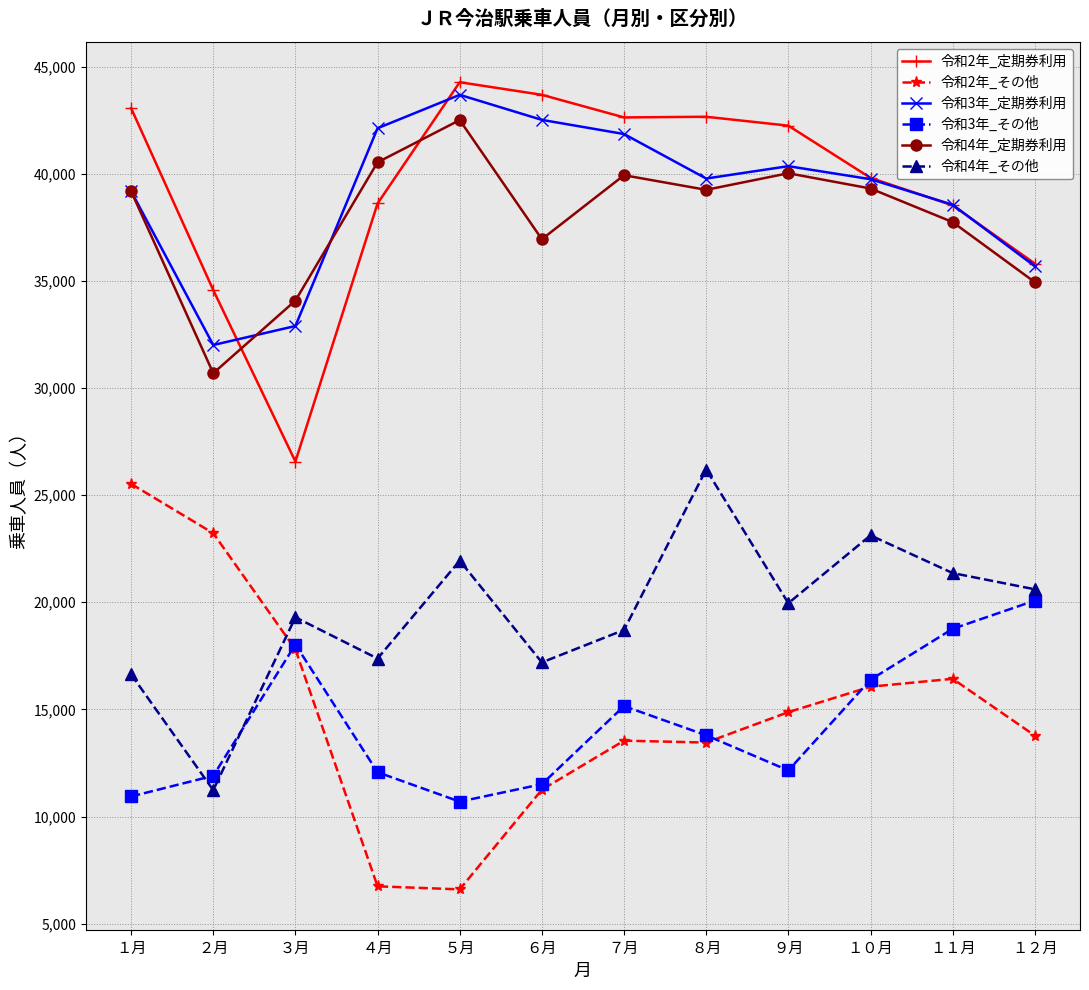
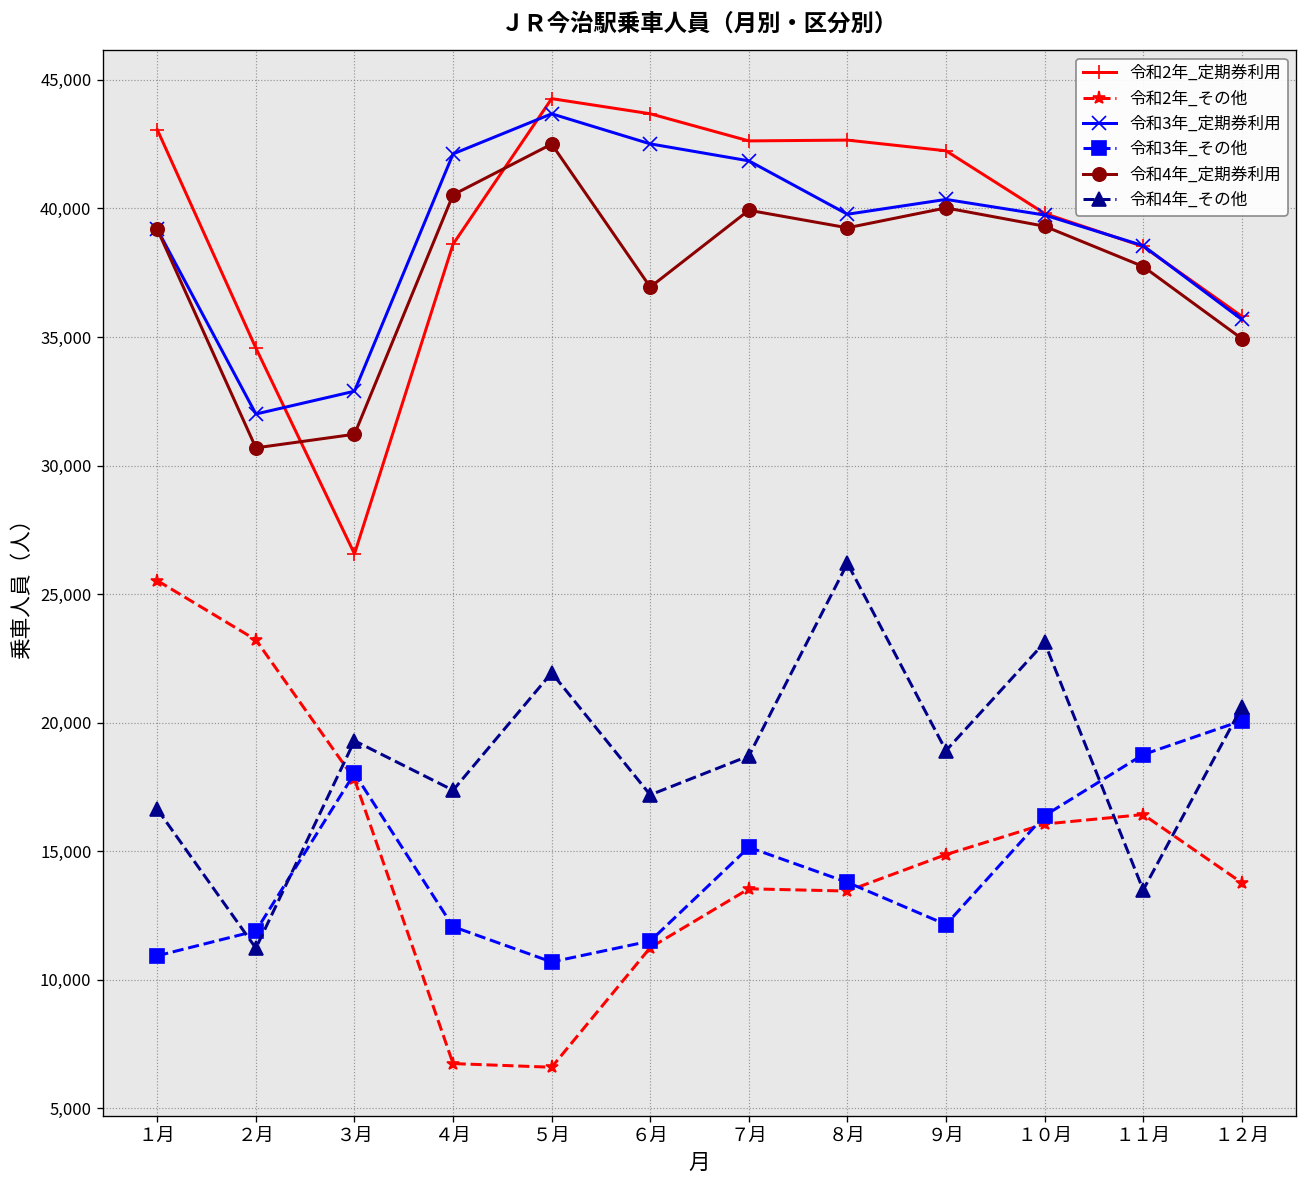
  {
    "令和4年_定期券利用": {
      "２月": "30,700",
-     "３月": "34,100",
+     "３月": "31,200",
      "４月": "40,500",
      "５月": "42,500",
      "６月": "36,900",
      "７月": "39,900",
      "８月": "39,200",
      "９月": "40,000",
      "１０月": "39,300",
      "１１月": "37,700",
      "１２月": "34,900"
    },
    "令和4年_その他": {
      "１月": "16,600",
      "２月": "11,200",
      "３月": "19,300",
      "４月": "17,400",
      "５月": "21,900",
      "６月": "17,200",
      "７月": "18,700",
      "８月": "26,200",
-     "９月": "20,000",
+     "９月": "18,900",
      "１０月": "23,100",
-     "１１月": "21,400",
+     "１１月": "13,500",
      "１２月": "20,600"
    }
  }
